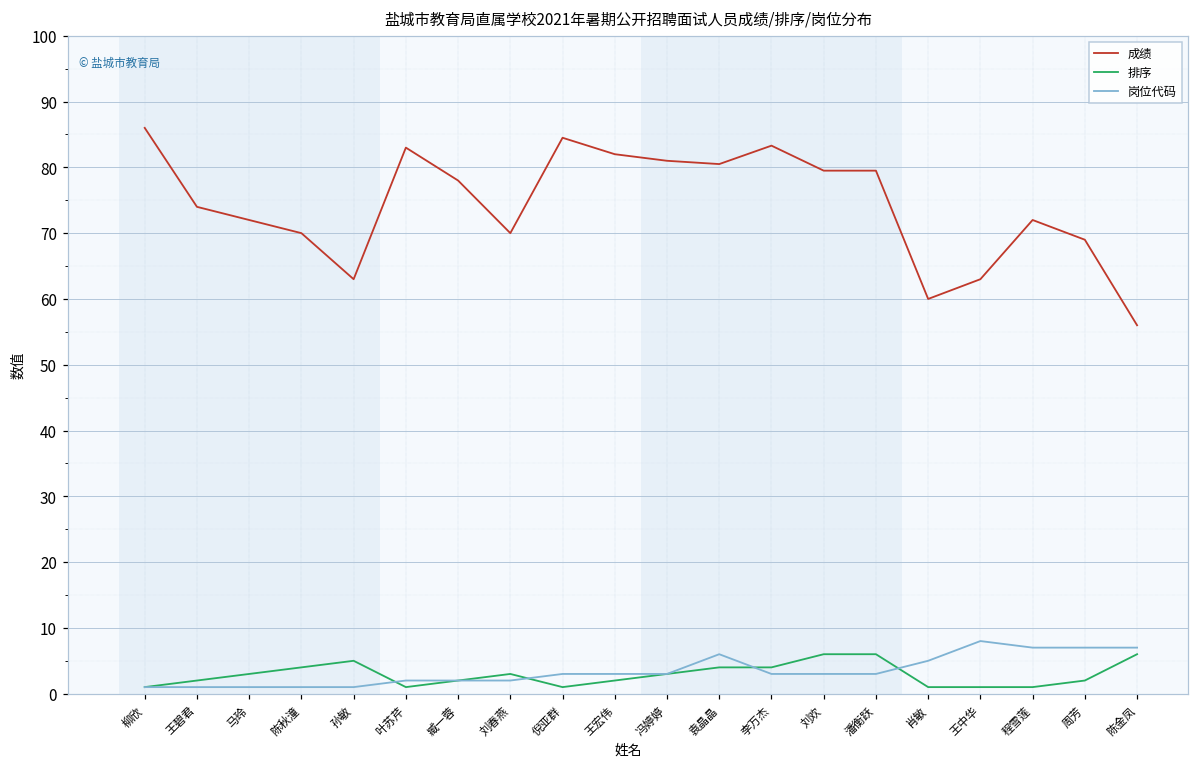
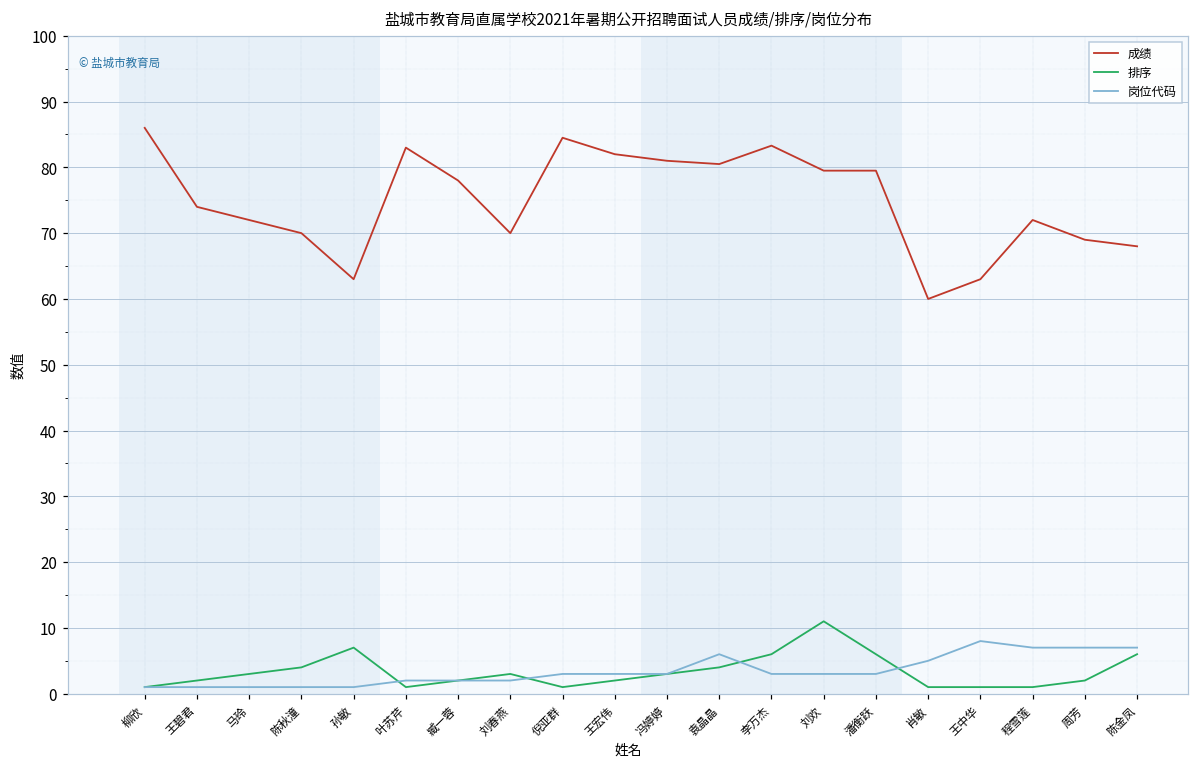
  {
    "成绩": {
      "柳欣": 86,
      "王碧君": 74,
      "马玲": 72,
      "陈秋潼": 70,
      "孙敏": 63,
      "叶苏芹": 83,
      "臧一蓉": 78,
      "刘春燕": 70,
      "倪亚群": 85,
      "王宏伟": 82,
      "冯婷婷": 81,
      "袁晶晶": 81,
      "李万杰": 83,
      "刘欢": 80,
      "潘衡跃": 80,
      "肖敏": 60,
      "王中华": 63,
      "程雪莲": 72,
      "周芳": 69,
-     "陈金凤": 56
+     "陈金凤": 68
    },
    "排序": {
      "王碧君": 2,
      "马玲": 3,
      "陈秋潼": 4,
-     "孙敏": 5,
+     "孙敏": 7,
      "叶苏芹": 1,
      "刘春燕": 3,
      "倪亚群": 1,
      "王宏伟": 2,
      "袁晶晶": 4,
-     "李万杰": 4,
-     "刘欢": 6,
+     "李万杰": 6,
+     "刘欢": 11,
      "潘衡跃": 6,
      "肖敏": 1,
      "王中华": 1,
      "程雪莲": 1,
      "周芳": 2,
      "陈金凤": 6
    },
    "岗位代码": {
      "王碧君": 1,
      "马玲": 1,
      "陈秋潼": 1,
      "孙敏": 1,
      "叶苏芹": 2,
      "刘春燕": 2,
      "倪亚群": 3,
      "王宏伟": 3,
      "袁晶晶": 6,
      "李万杰": 3,
      "刘欢": 3,
      "潘衡跃": 3,
      "肖敏": 5,
      "王中华": 8,
      "程雪莲": 7,
      "周芳": 7,
      "陈金凤": 7
    }
  }
